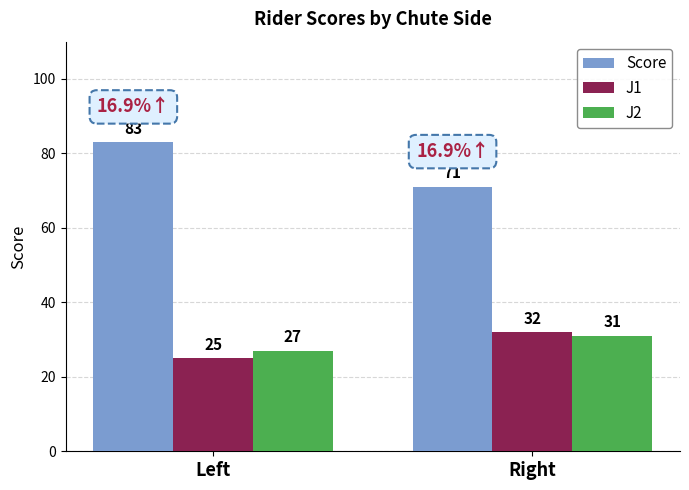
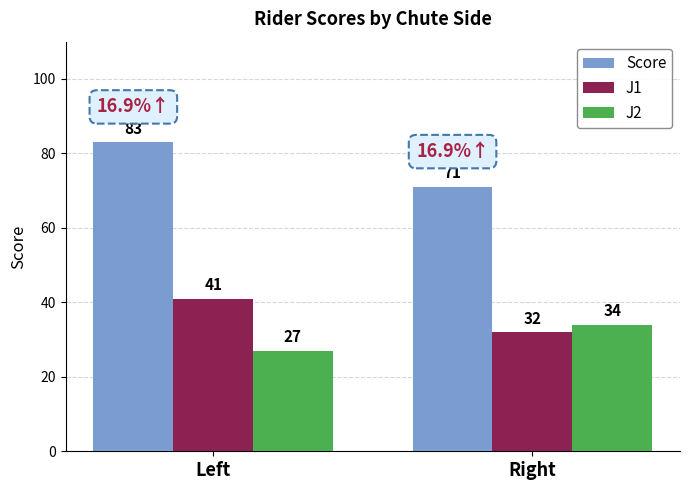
  {
    "J1": {
-     "Left": 25,
+     "Left": 41,
      "Right": 32
    },
    "J2": {
      "Left": 27,
-     "Right": 31
+     "Right": 34
    }
  }
